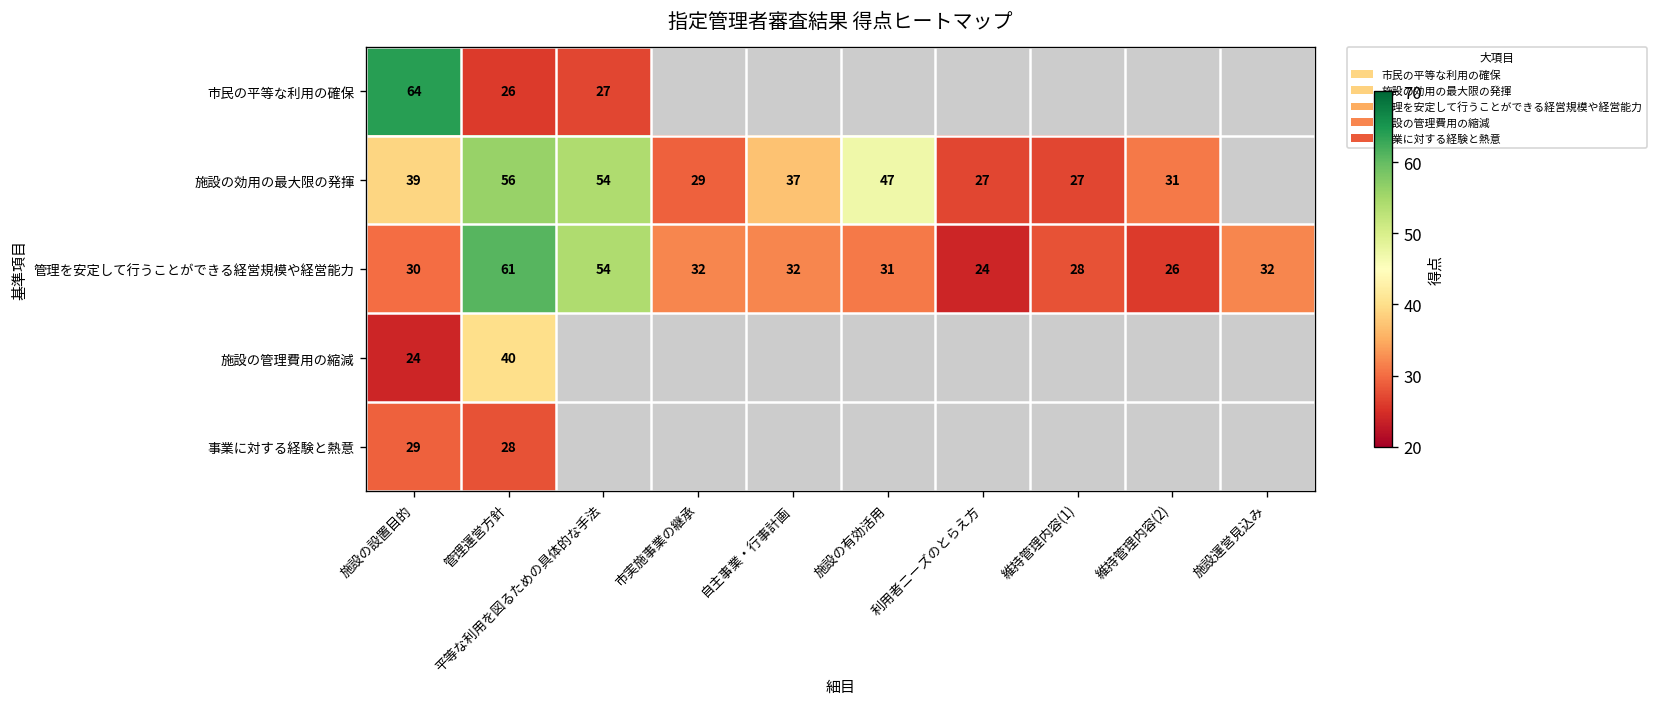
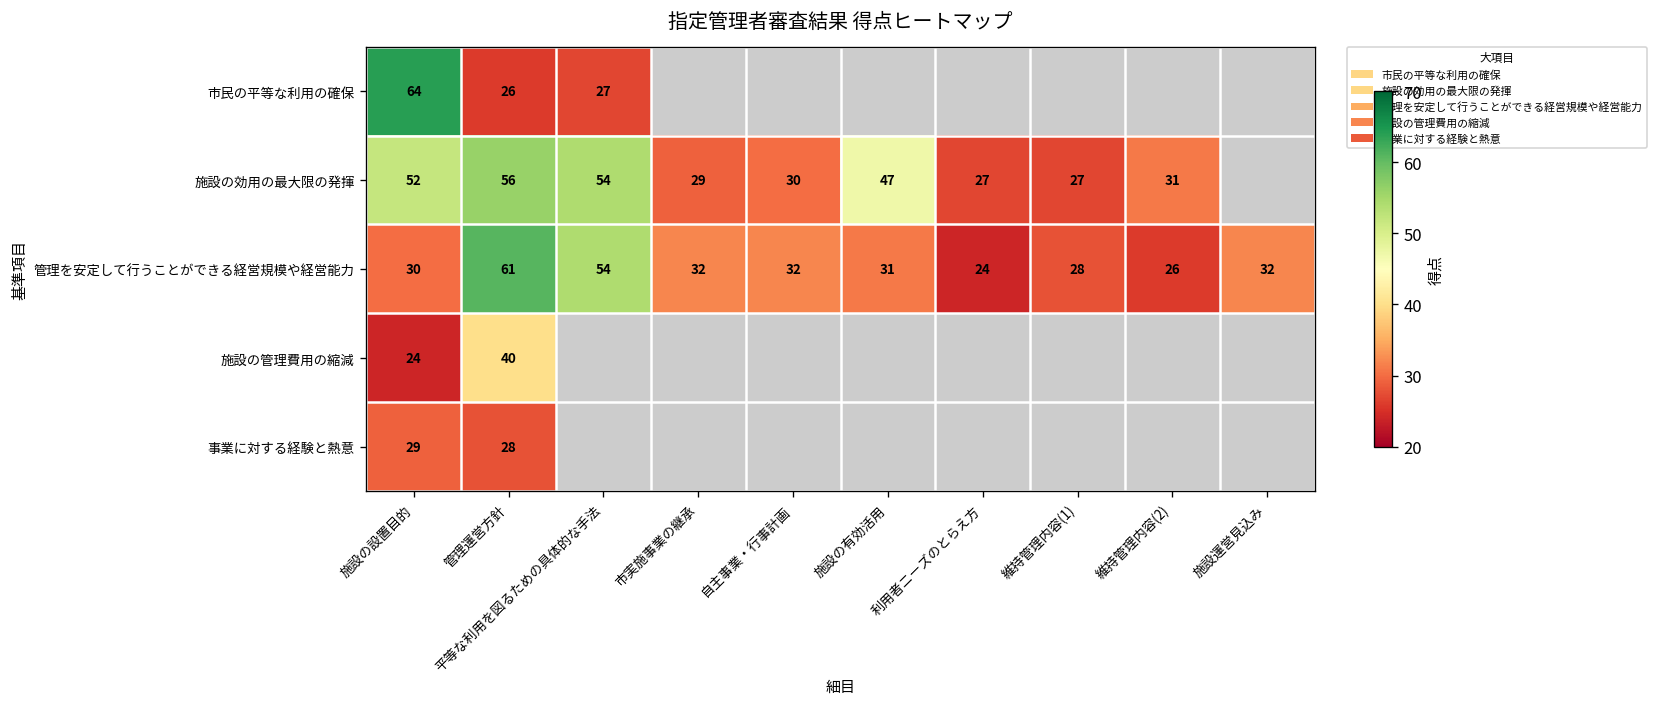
  {
    "市民の平等な利用の確保": {
      "施設の設置目的": 64,
      "管理運営方針": 26,
      "平等な利用を図るための具体的な手法": 27
    },
    "施設の効用の最大限の発揮": {
-     "施設の設置目的": 39,
+     "施設の設置目的": 52,
      "管理運営方針": 56,
      "平等な利用を図るための具体的な手法": 54,
      "市実施事業の継承": 29,
-     "自主事業・行事計画": 37,
+     "自主事業・行事計画": 30,
      "施設の有効活用": 47,
      "利用者ニーズのとらえ方": 27,
      "維持管理内容(1)": 27,
      "維持管理内容(2)": 31
    },
    "管理を安定して行うことができる経営規模や経営能力": {
      "施設の設置目的": 30,
      "管理運営方針": 61,
      "平等な利用を図るための具体的な手法": 54,
      "市実施事業の継承": 32,
      "自主事業・行事計画": 32,
      "施設の有効活用": 31,
      "利用者ニーズのとらえ方": 24,
      "維持管理内容(1)": 28,
      "維持管理内容(2)": 26,
      "施設運営見込み": 32
    },
    "施設の管理費用の縮減": {
      "施設の設置目的": 24,
      "管理運営方針": 40
    },
    "事業に対する経験と熱意": {
      "施設の設置目的": 29,
      "管理運営方針": 28
    }
  }
